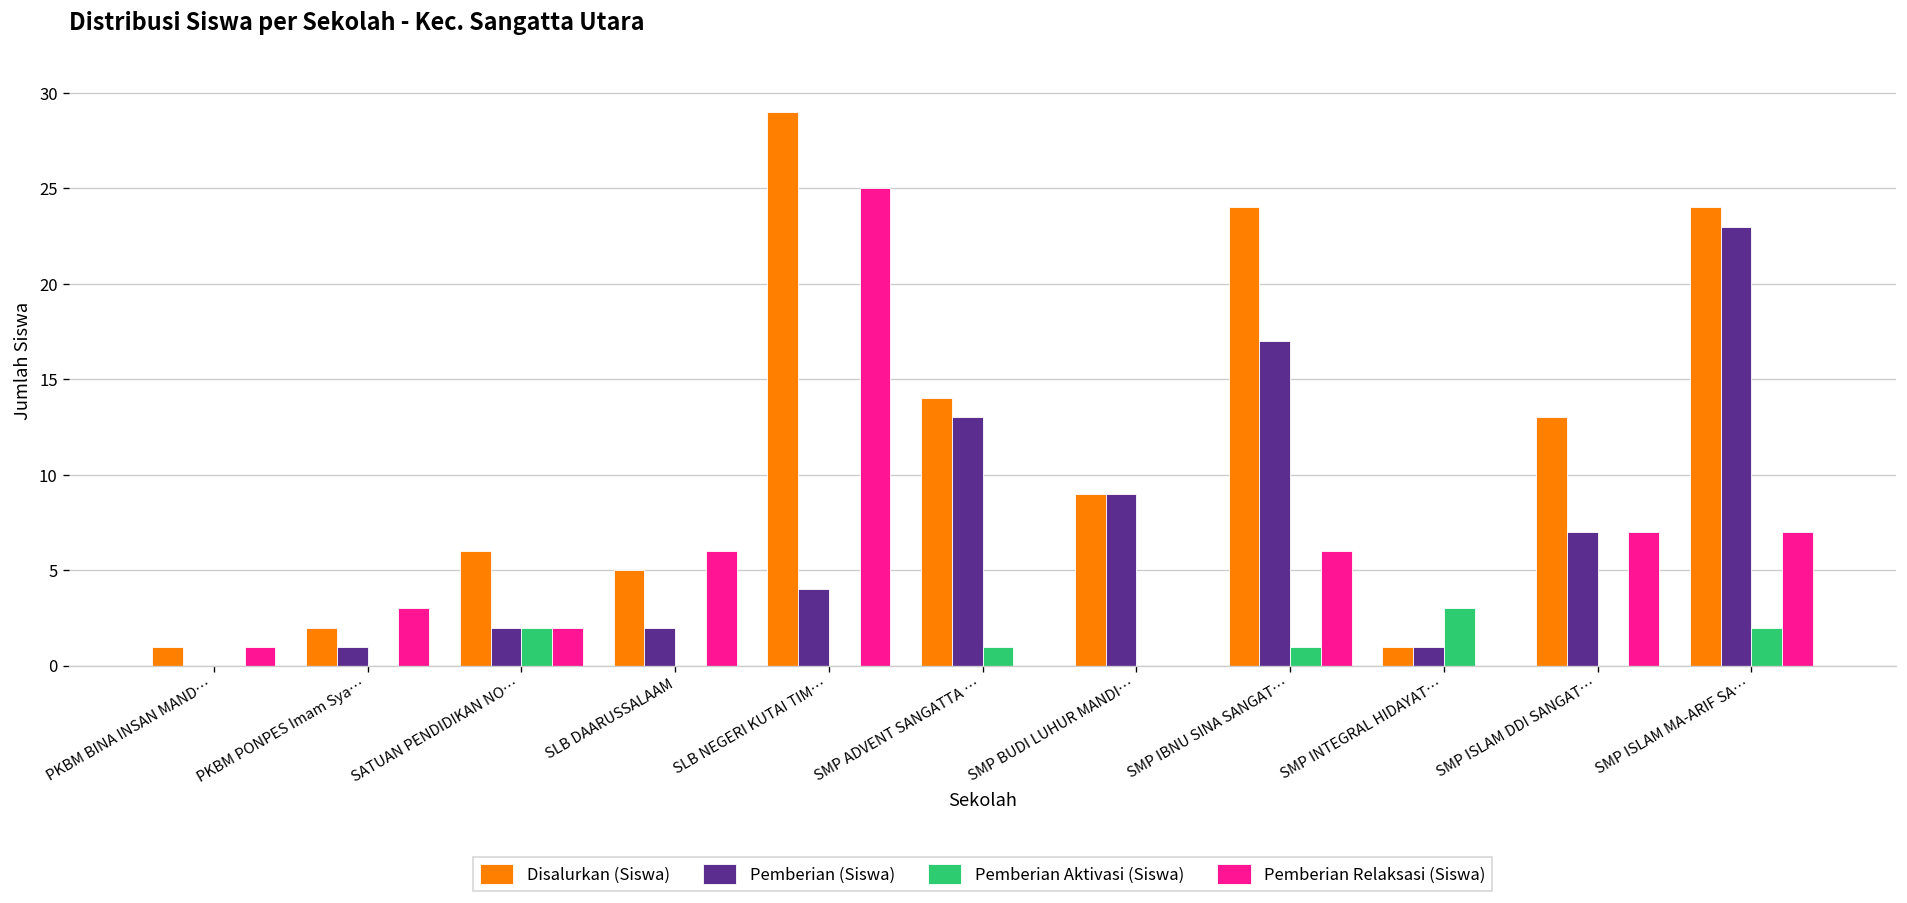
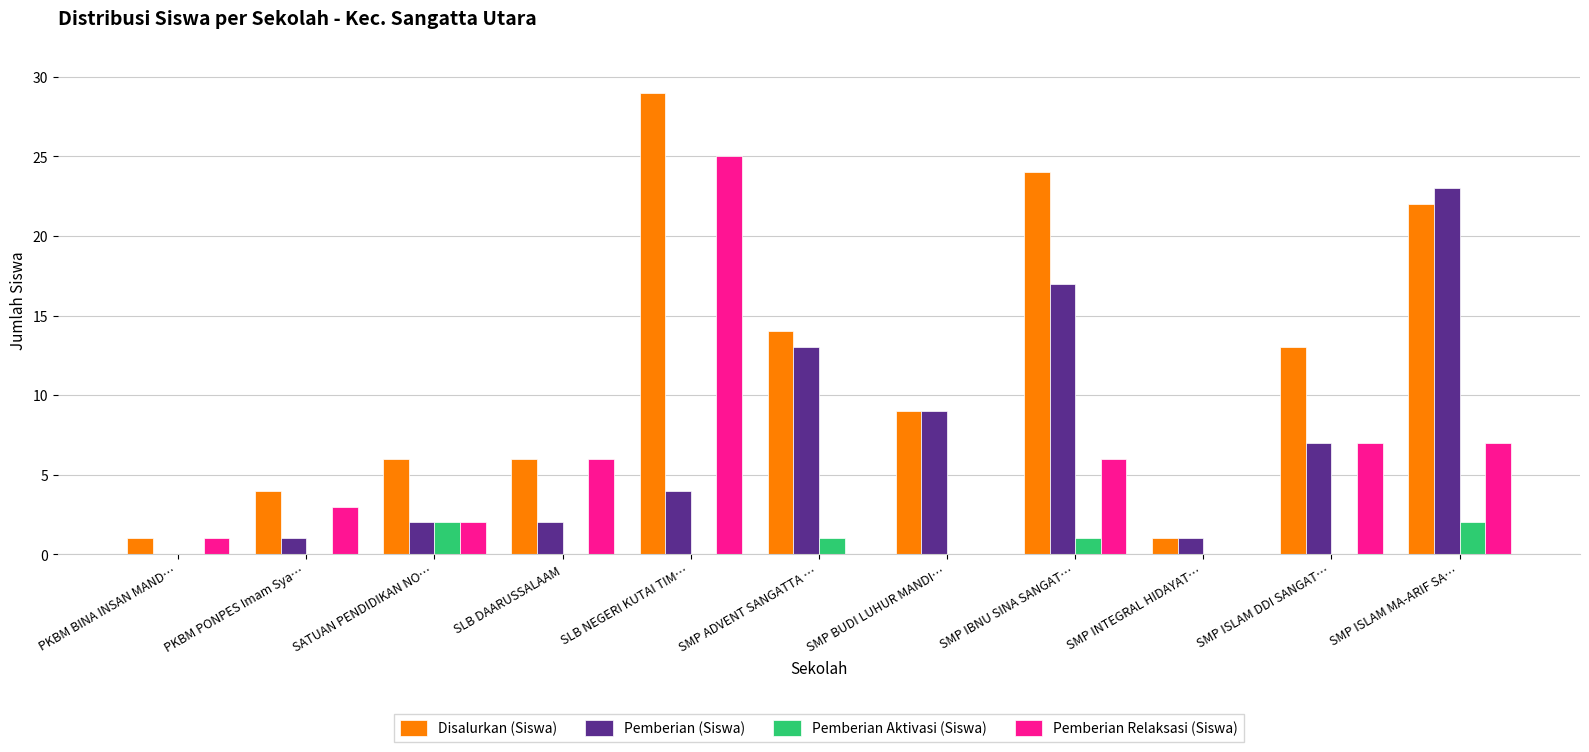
  {
    "Disalurkan (Siswa)": {
      "PKBM BINA INSAN MAND…": 1,
-     "PKBM PONPES Imam Sya…": 2,
+     "PKBM PONPES Imam Sya…": 4,
      "SATUAN PENDIDIKAN NO…": 6,
-     "SLB DAARUSSALAAM": 5,
+     "SLB DAARUSSALAAM": 6,
      "SLB NEGERI KUTAI TIM…": 29,
      "SMP ADVENT SANGATTA …": 14,
      "SMP BUDI LUHUR MANDI…": 9,
      "SMP IBNU SINA SANGAT…": 24,
      "SMP INTEGRAL HIDAYAT…": 1,
      "SMP ISLAM DDI SANGAT…": 13,
-     "SMP ISLAM MA-ARIF SA…": 24
+     "SMP ISLAM MA-ARIF SA…": 22
    },
    "Pemberian (Siswa)": {
      "PKBM BINA INSAN MAND…": 0,
      "PKBM PONPES Imam Sya…": 1,
      "SATUAN PENDIDIKAN NO…": 2,
      "SLB DAARUSSALAAM": 2,
      "SLB NEGERI KUTAI TIM…": 4,
      "SMP ADVENT SANGATTA …": 13,
      "SMP BUDI LUHUR MANDI…": 9,
      "SMP IBNU SINA SANGAT…": 17,
      "SMP INTEGRAL HIDAYAT…": 1,
      "SMP ISLAM DDI SANGAT…": 7,
      "SMP ISLAM MA-ARIF SA…": 23
    },
    "Pemberian Aktivasi (Siswa)": {
      "PKBM BINA INSAN MAND…": 0,
      "PKBM PONPES Imam Sya…": 0,
      "SATUAN PENDIDIKAN NO…": 2,
      "SLB DAARUSSALAAM": 0,
      "SLB NEGERI KUTAI TIM…": 0,
      "SMP ADVENT SANGATTA …": 1,
      "SMP BUDI LUHUR MANDI…": 0,
      "SMP IBNU SINA SANGAT…": 1,
-     "SMP INTEGRAL HIDAYAT…": 3,
+     "SMP INTEGRAL HIDAYAT…": 0,
      "SMP ISLAM DDI SANGAT…": 0,
      "SMP ISLAM MA-ARIF SA…": 2
    },
    "Pemberian Relaksasi (Siswa)": {
      "PKBM BINA INSAN MAND…": 1,
      "PKBM PONPES Imam Sya…": 3,
      "SATUAN PENDIDIKAN NO…": 2,
      "SLB DAARUSSALAAM": 6,
      "SLB NEGERI KUTAI TIM…": 25,
      "SMP ADVENT SANGATTA …": 0,
      "SMP BUDI LUHUR MANDI…": 0,
      "SMP IBNU SINA SANGAT…": 6,
      "SMP INTEGRAL HIDAYAT…": 0,
      "SMP ISLAM DDI SANGAT…": 7,
      "SMP ISLAM MA-ARIF SA…": 7
    }
  }
